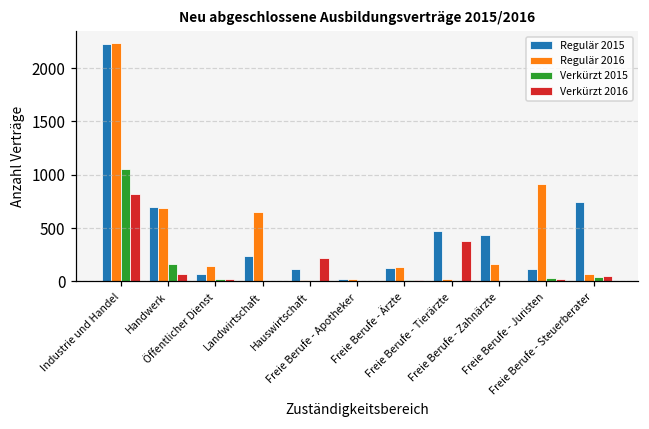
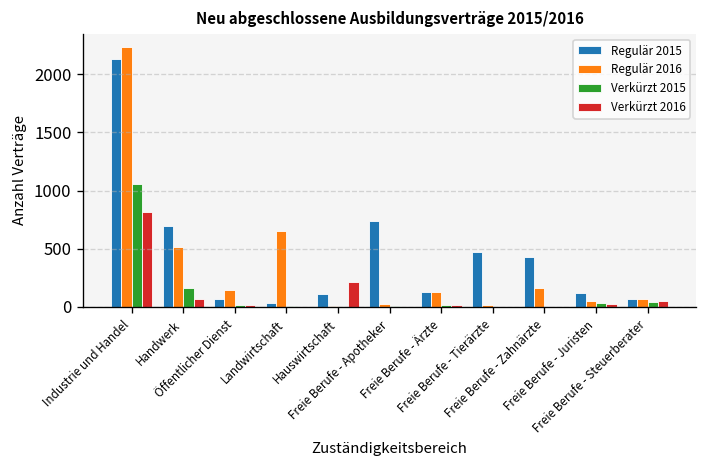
  {
    "Regulär 2015": {
-     "Industrie und Handel": 2200,
+     "Industrie und Handel": 2100,
      "Handwerk": 700,
      "Öffentlicher Dienst": 100,
-     "Landwirtschaft": 200,
+     "Landwirtschaft": 0,
      "Hauswirtschaft": 100,
-     "Freie Berufe - Apotheker": 0,
+     "Freie Berufe - Apotheker": 700,
      "Freie Berufe - Ärzte": 100,
      "Freie Berufe - Tierärzte": 500,
      "Freie Berufe - Zahnärzte": 400,
      "Freie Berufe - Juristen": 100,
-     "Freie Berufe - Steuerberater": 700
+     "Freie Berufe - Steuerberater": 100
    },
    "Regulär 2016": {
      "Industrie und Handel": 2200,
-     "Handwerk": 700,
+     "Handwerk": 500,
      "Öffentlicher Dienst": 100,
      "Landwirtschaft": 700,
      "Freie Berufe - Ärzte": 100,
      "Freie Berufe - Zahnärzte": 200,
-     "Freie Berufe - Juristen": 900,
+     "Freie Berufe - Juristen": 100,
      "Freie Berufe - Steuerberater": 100
    },
    "Verkürzt 2015": {
      "Industrie und Handel": 1100,
      "Handwerk": 200,
      "Hauswirtschaft": 0,
      "Freie Berufe - Zahnärzte": 0,
      "Freie Berufe - Juristen": 0,
      "Freie Berufe - Steuerberater": 0
    },
    "Verkürzt 2016": {
      "Industrie und Handel": 800,
      "Handwerk": 100,
      "Hauswirtschaft": 200,
-     "Freie Berufe - Tierärzte": 400,
+     "Freie Berufe - Tierärzte": 0,
      "Freie Berufe - Zahnärzte": 0,
      "Freie Berufe - Steuerberater": 0
    }
  }
